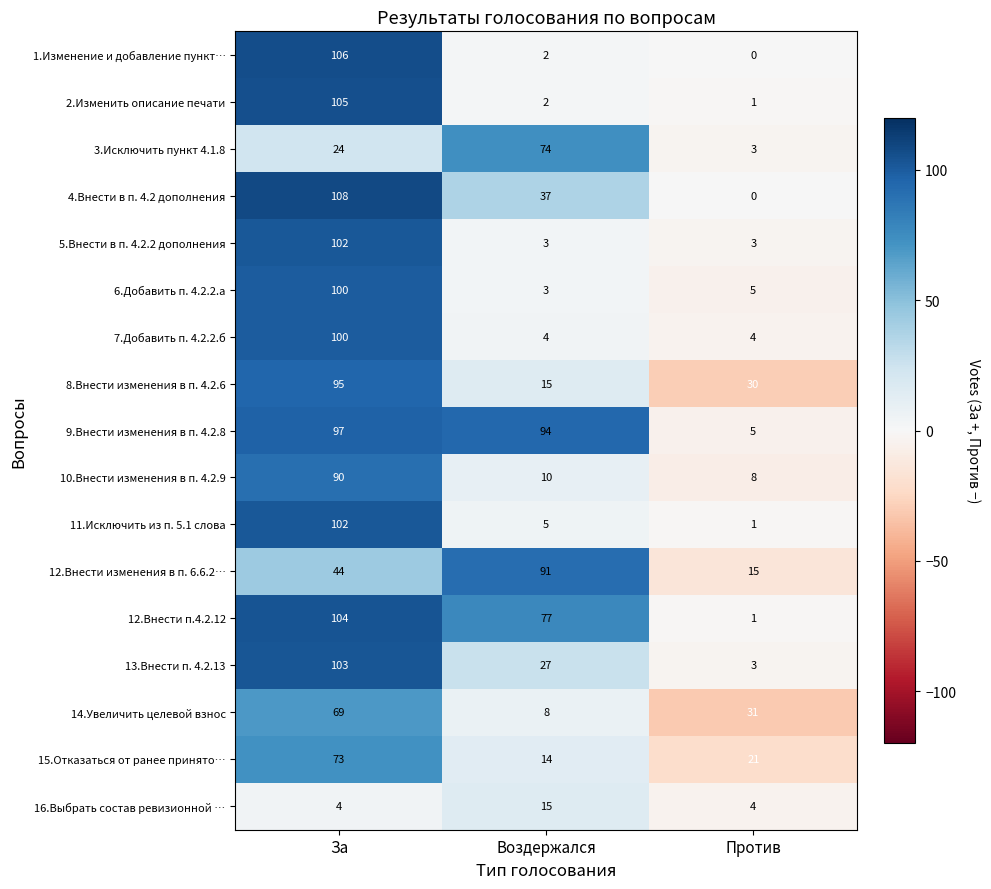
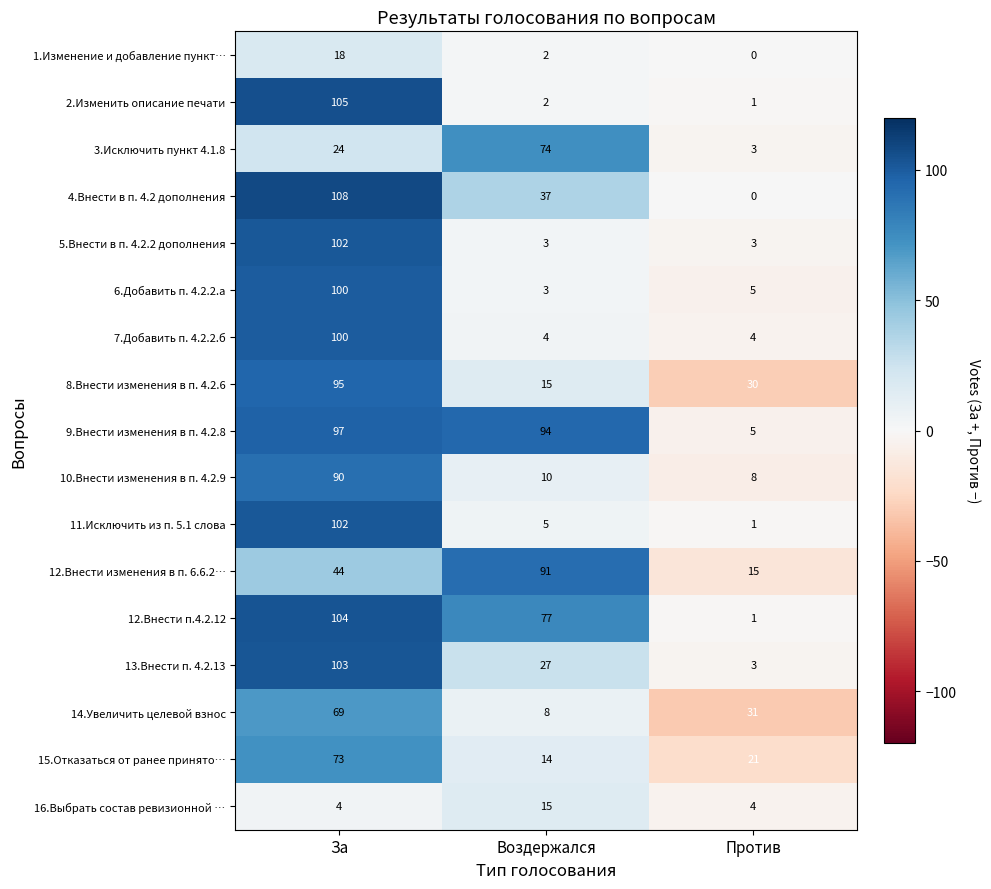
  {
    "1.Изменение и добавление пункт…": {
-     "За": 106,
+     "За": 18,
      "Воздержался": 2,
      "Против": 0
    },
    "2.Изменить описание печати": {
      "За": 105,
      "Воздержался": 2,
      "Против": 1
    },
    "3.Исключить пункт 4.1.8": {
      "За": 24,
      "Воздержался": 74,
      "Против": 3
    },
    "4.Внести в п. 4.2 дополнения": {
      "За": 108,
      "Воздержался": 37,
      "Против": 0
    },
    "5.Внести в п. 4.2.2 дополнения": {
      "За": 102,
      "Воздержался": 3,
      "Против": 3
    },
    "6.Добавить п. 4.2.2.а": {
      "За": 100,
      "Воздержался": 3,
      "Против": 5
    },
    "7.Добавить п. 4.2.2.б": {
      "За": 100,
      "Воздержался": 4,
      "Против": 4
    },
    "8.Внести изменения в п. 4.2.6": {
      "За": 95,
      "Воздержался": 15,
      "Против": 30
    },
    "9.Внести изменения в п. 4.2.8": {
      "За": 97,
      "Воздержался": 94,
      "Против": 5
    },
    "10.Внести изменения в п. 4.2.9": {
      "За": 90,
      "Воздержался": 10,
      "Против": 8
    },
    "11.Исключить из п. 5.1 слова": {
      "За": 102,
      "Воздержался": 5,
      "Против": 1
    },
    "12.Внести изменения в п. 6.6.2…": {
      "За": 44,
      "Воздержался": 91,
      "Против": 15
    },
    "12.Внести п.4.2.12": {
      "За": 104,
      "Воздержался": 77,
      "Против": 1
    },
    "13.Внести п. 4.2.13": {
      "За": 103,
      "Воздержался": 27,
      "Против": 3
    },
    "14.Увеличить целевой взнос": {
      "За": 69,
      "Воздержался": 8,
      "Против": 31
    },
    "15.Отказаться от ранее принято…": {
      "За": 73,
      "Воздержался": 14,
      "Против": 21
    },
    "16.Выбрать состав ревизионной …": {
      "За": 4,
      "Воздержался": 15,
      "Против": 4
    }
  }
